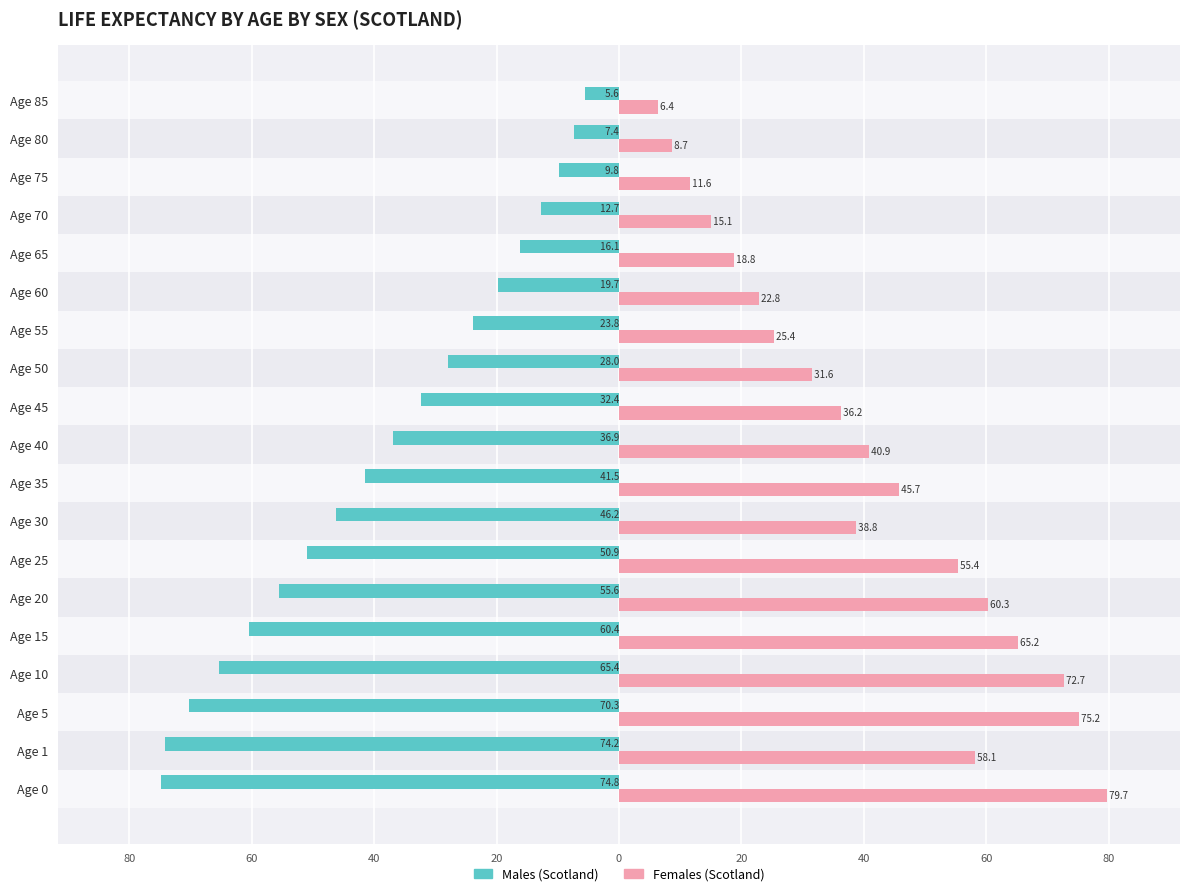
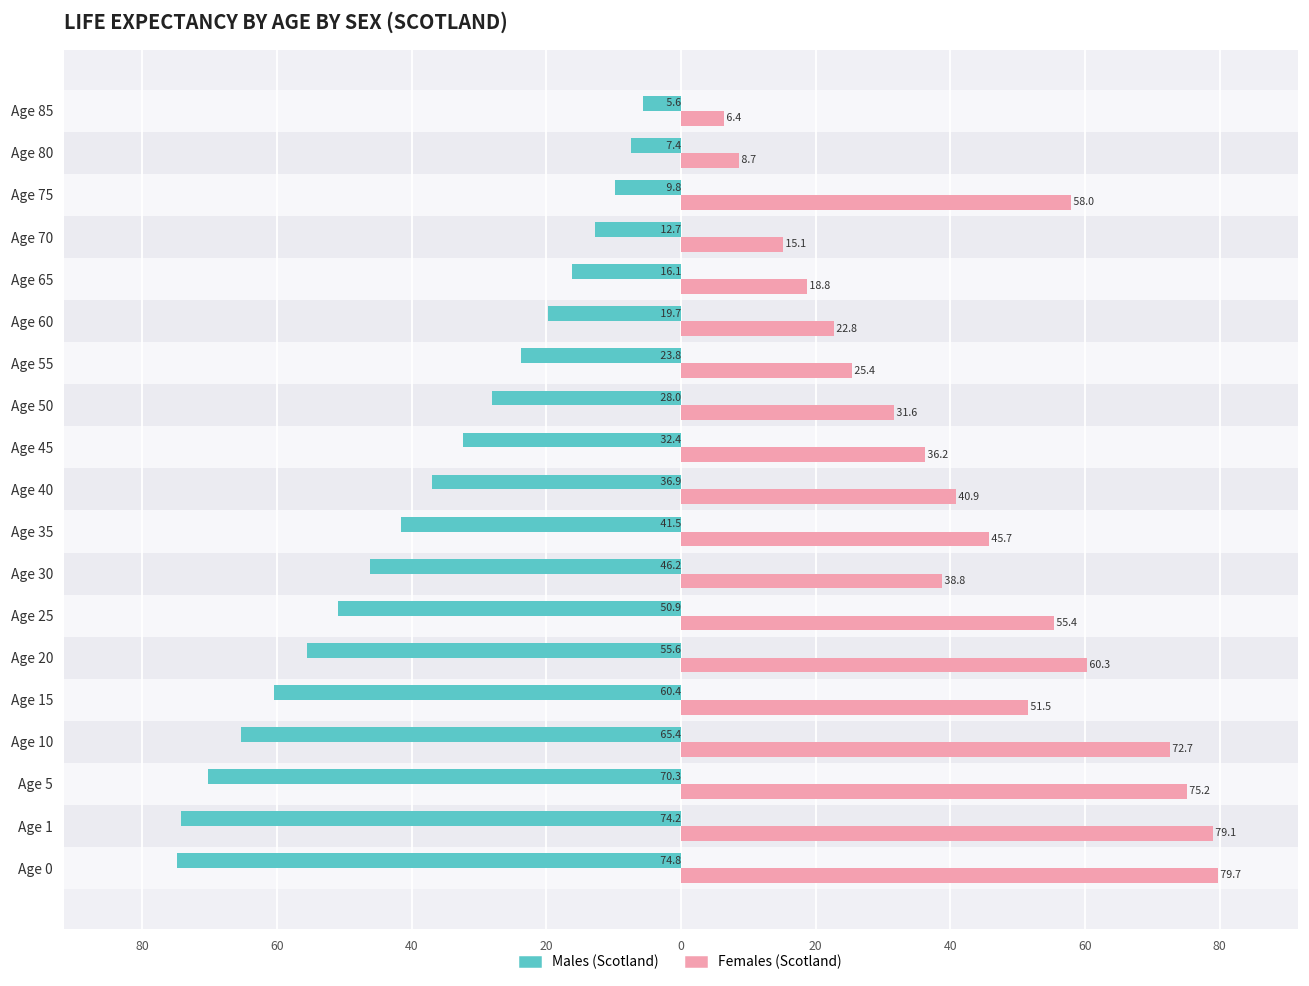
  {
    "Females (Scotland)": {
      "Age 85": 6.4,
      "Age 80": 8.7,
-     "Age 75": 11.6,
+     "Age 75": 58.0,
      "Age 70": 15.1,
      "Age 65": 18.8,
      "Age 60": 22.8,
      "Age 55": 25.4,
      "Age 50": 31.6,
      "Age 45": 36.2,
      "Age 40": 40.9,
      "Age 35": 45.7,
      "Age 30": 38.8,
      "Age 25": 55.4,
      "Age 20": 60.3,
-     "Age 15": 65.2,
+     "Age 15": 51.5,
      "Age 10": 72.7,
      "Age 5": 75.2,
-     "Age 1": 58.1,
+     "Age 1": 79.1,
      "Age 0": 79.7
    }
  }
